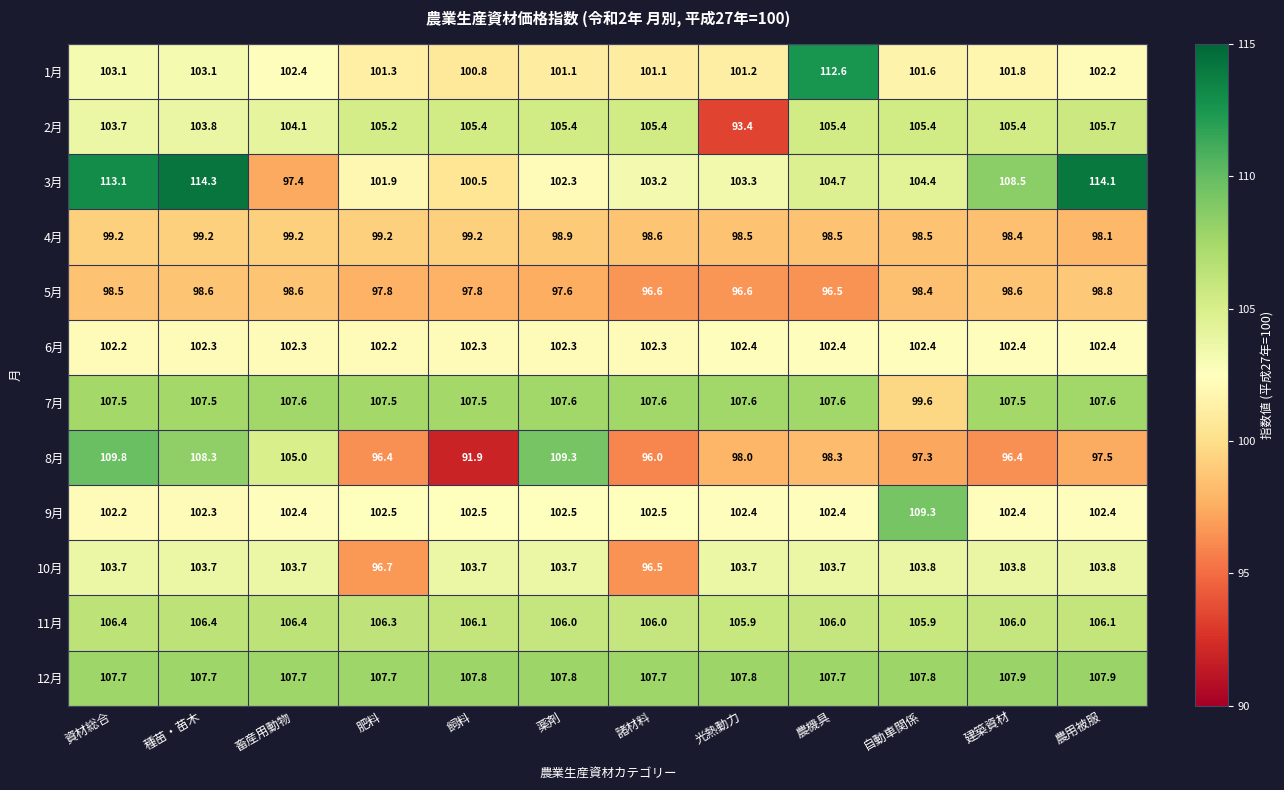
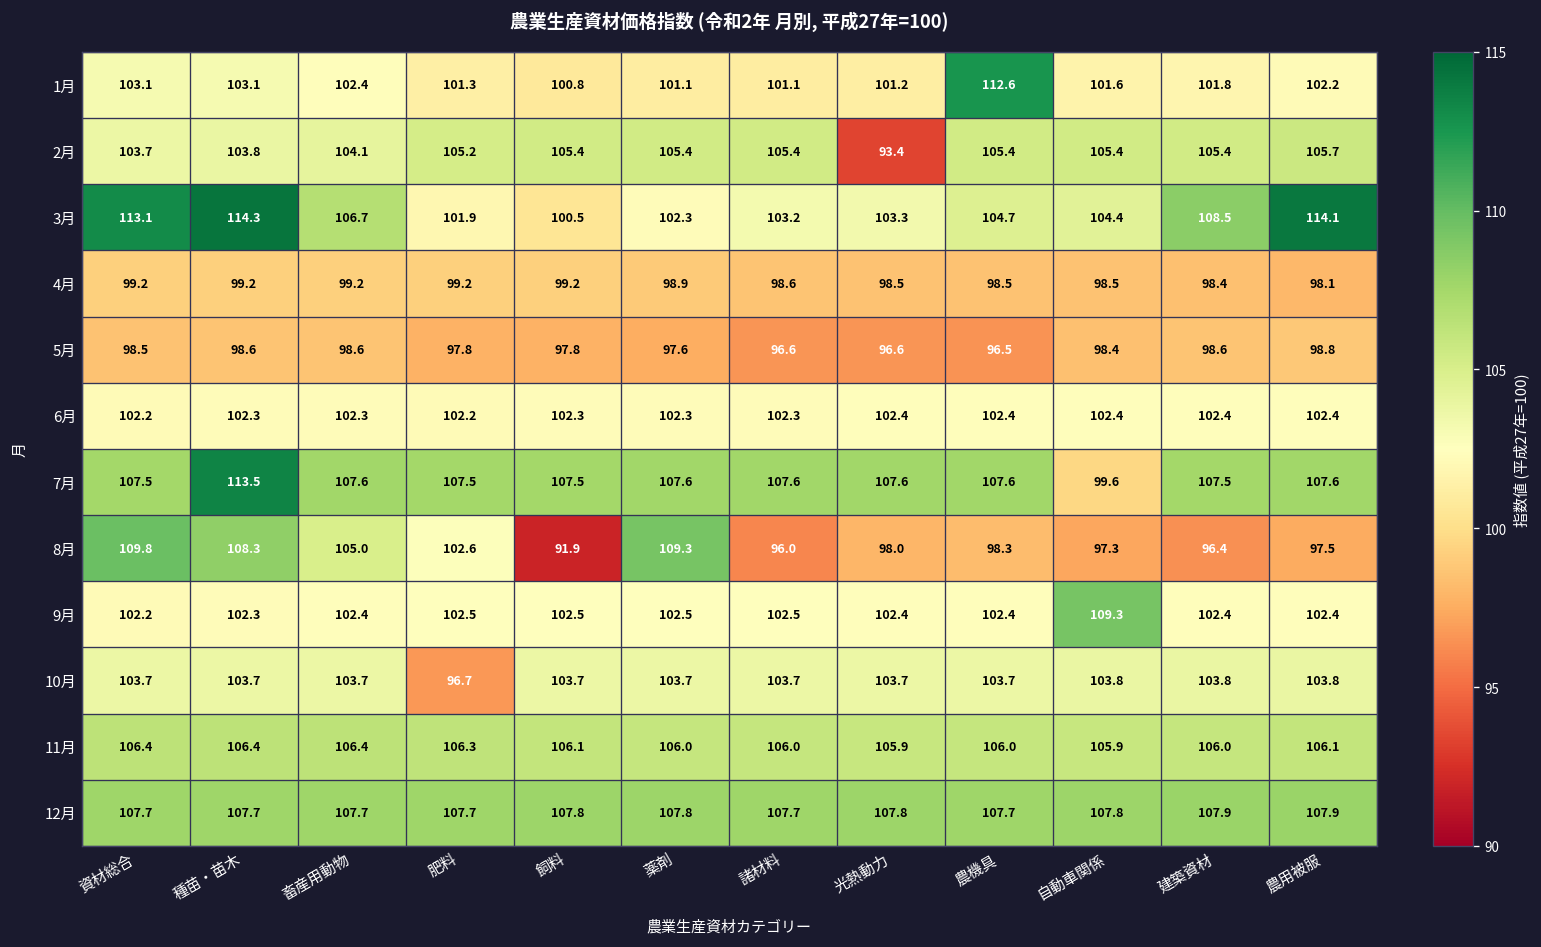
  {
    "1月": {
      "資材総合": 103.1,
      "種苗・苗木": 103.1,
      "畜産用動物": 102.4,
      "肥料": 101.3,
      "飼料": 100.8,
      "薬剤": 101.1,
      "諸材料": 101.1,
      "光熱動力": 101.2,
      "農機具": 112.6,
      "自動車関係": 101.6,
      "建築資材": 101.8,
      "農用被服": 102.2
    },
    "2月": {
      "資材総合": 103.7,
      "種苗・苗木": 103.8,
      "畜産用動物": 104.1,
      "肥料": 105.2,
      "飼料": 105.4,
      "薬剤": 105.4,
      "諸材料": 105.4,
      "光熱動力": 93.4,
      "農機具": 105.4,
      "自動車関係": 105.4,
      "建築資材": 105.4,
      "農用被服": 105.7
    },
    "3月": {
      "資材総合": 113.1,
      "種苗・苗木": 114.3,
-     "畜産用動物": 97.4,
+     "畜産用動物": 106.7,
      "肥料": 101.9,
      "飼料": 100.5,
      "薬剤": 102.3,
      "諸材料": 103.2,
      "光熱動力": 103.3,
      "農機具": 104.7,
      "自動車関係": 104.4,
      "建築資材": 108.5,
      "農用被服": 114.1
    },
    "4月": {
      "資材総合": 99.2,
      "種苗・苗木": 99.2,
      "畜産用動物": 99.2,
      "肥料": 99.2,
      "飼料": 99.2,
      "薬剤": 98.9,
      "諸材料": 98.6,
      "光熱動力": 98.5,
      "農機具": 98.5,
      "自動車関係": 98.5,
      "建築資材": 98.4,
      "農用被服": 98.1
    },
    "5月": {
      "資材総合": 98.5,
      "種苗・苗木": 98.6,
      "畜産用動物": 98.6,
      "肥料": 97.8,
      "飼料": 97.8,
      "薬剤": 97.6,
      "諸材料": 96.6,
      "光熱動力": 96.6,
      "農機具": 96.5,
      "自動車関係": 98.4,
      "建築資材": 98.6,
      "農用被服": 98.8
    },
    "6月": {
      "資材総合": 102.2,
      "種苗・苗木": 102.3,
      "畜産用動物": 102.3,
      "肥料": 102.2,
      "飼料": 102.3,
      "薬剤": 102.3,
      "諸材料": 102.3,
      "光熱動力": 102.4,
      "農機具": 102.4,
      "自動車関係": 102.4,
      "建築資材": 102.4,
      "農用被服": 102.4
    },
    "7月": {
      "資材総合": 107.5,
-     "種苗・苗木": 107.5,
+     "種苗・苗木": 113.5,
      "畜産用動物": 107.6,
      "肥料": 107.5,
      "飼料": 107.5,
      "薬剤": 107.6,
      "諸材料": 107.6,
      "光熱動力": 107.6,
      "農機具": 107.6,
      "自動車関係": 99.6,
      "建築資材": 107.5,
      "農用被服": 107.6
    },
    "8月": {
      "資材総合": 109.8,
      "種苗・苗木": 108.3,
      "畜産用動物": 105.0,
-     "肥料": 96.4,
+     "肥料": 102.6,
      "飼料": 91.9,
      "薬剤": 109.3,
      "諸材料": 96.0,
      "光熱動力": 98.0,
      "農機具": 98.3,
      "自動車関係": 97.3,
      "建築資材": 96.4,
      "農用被服": 97.5
    },
    "9月": {
      "資材総合": 102.2,
      "種苗・苗木": 102.3,
      "畜産用動物": 102.4,
      "肥料": 102.5,
      "飼料": 102.5,
      "薬剤": 102.5,
      "諸材料": 102.5,
      "光熱動力": 102.4,
      "農機具": 102.4,
      "自動車関係": 109.3,
      "建築資材": 102.4,
      "農用被服": 102.4
    },
    "10月": {
      "資材総合": 103.7,
      "種苗・苗木": 103.7,
      "畜産用動物": 103.7,
      "肥料": 96.7,
      "飼料": 103.7,
      "薬剤": 103.7,
-     "諸材料": 96.5,
+     "諸材料": 103.7,
      "光熱動力": 103.7,
      "農機具": 103.7,
      "自動車関係": 103.8,
      "建築資材": 103.8,
      "農用被服": 103.8
    },
    "11月": {
      "資材総合": 106.4,
      "種苗・苗木": 106.4,
      "畜産用動物": 106.4,
      "肥料": 106.3,
      "飼料": 106.1,
      "薬剤": 106.0,
      "諸材料": 106.0,
      "光熱動力": 105.9,
      "農機具": 106.0,
      "自動車関係": 105.9,
      "建築資材": 106.0,
      "農用被服": 106.1
    },
    "12月": {
      "資材総合": 107.7,
      "種苗・苗木": 107.7,
      "畜産用動物": 107.7,
      "肥料": 107.7,
      "飼料": 107.8,
      "薬剤": 107.8,
      "諸材料": 107.7,
      "光熱動力": 107.8,
      "農機具": 107.7,
      "自動車関係": 107.8,
      "建築資材": 107.9,
      "農用被服": 107.9
    }
  }
